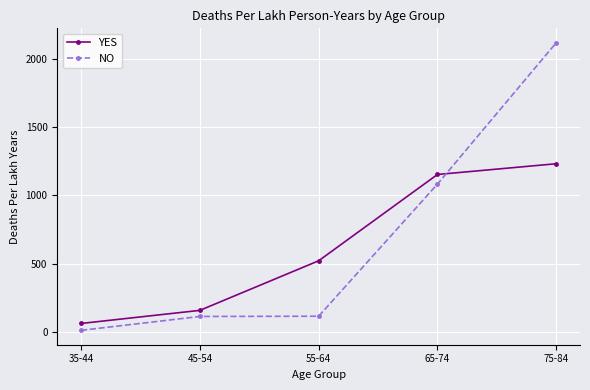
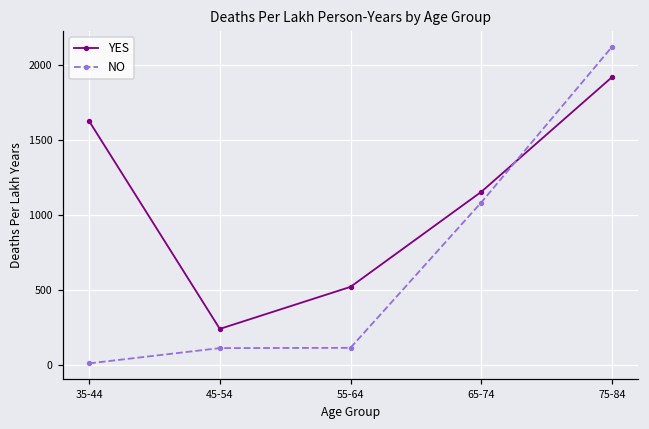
  {
    "YES": {
-     "35-44": 60,
-     "45-54": 160,
+     "35-44": 1630,
+     "45-54": 240,
      "55-64": 520,
      "65-74": 1150,
-     "75-84": 1230
+     "75-84": 1920
    },
    "NO": {
      "35-44": 10,
      "45-54": 110,
      "55-64": 110,
      "65-74": 1080,
      "75-84": 2120
    }
  }
